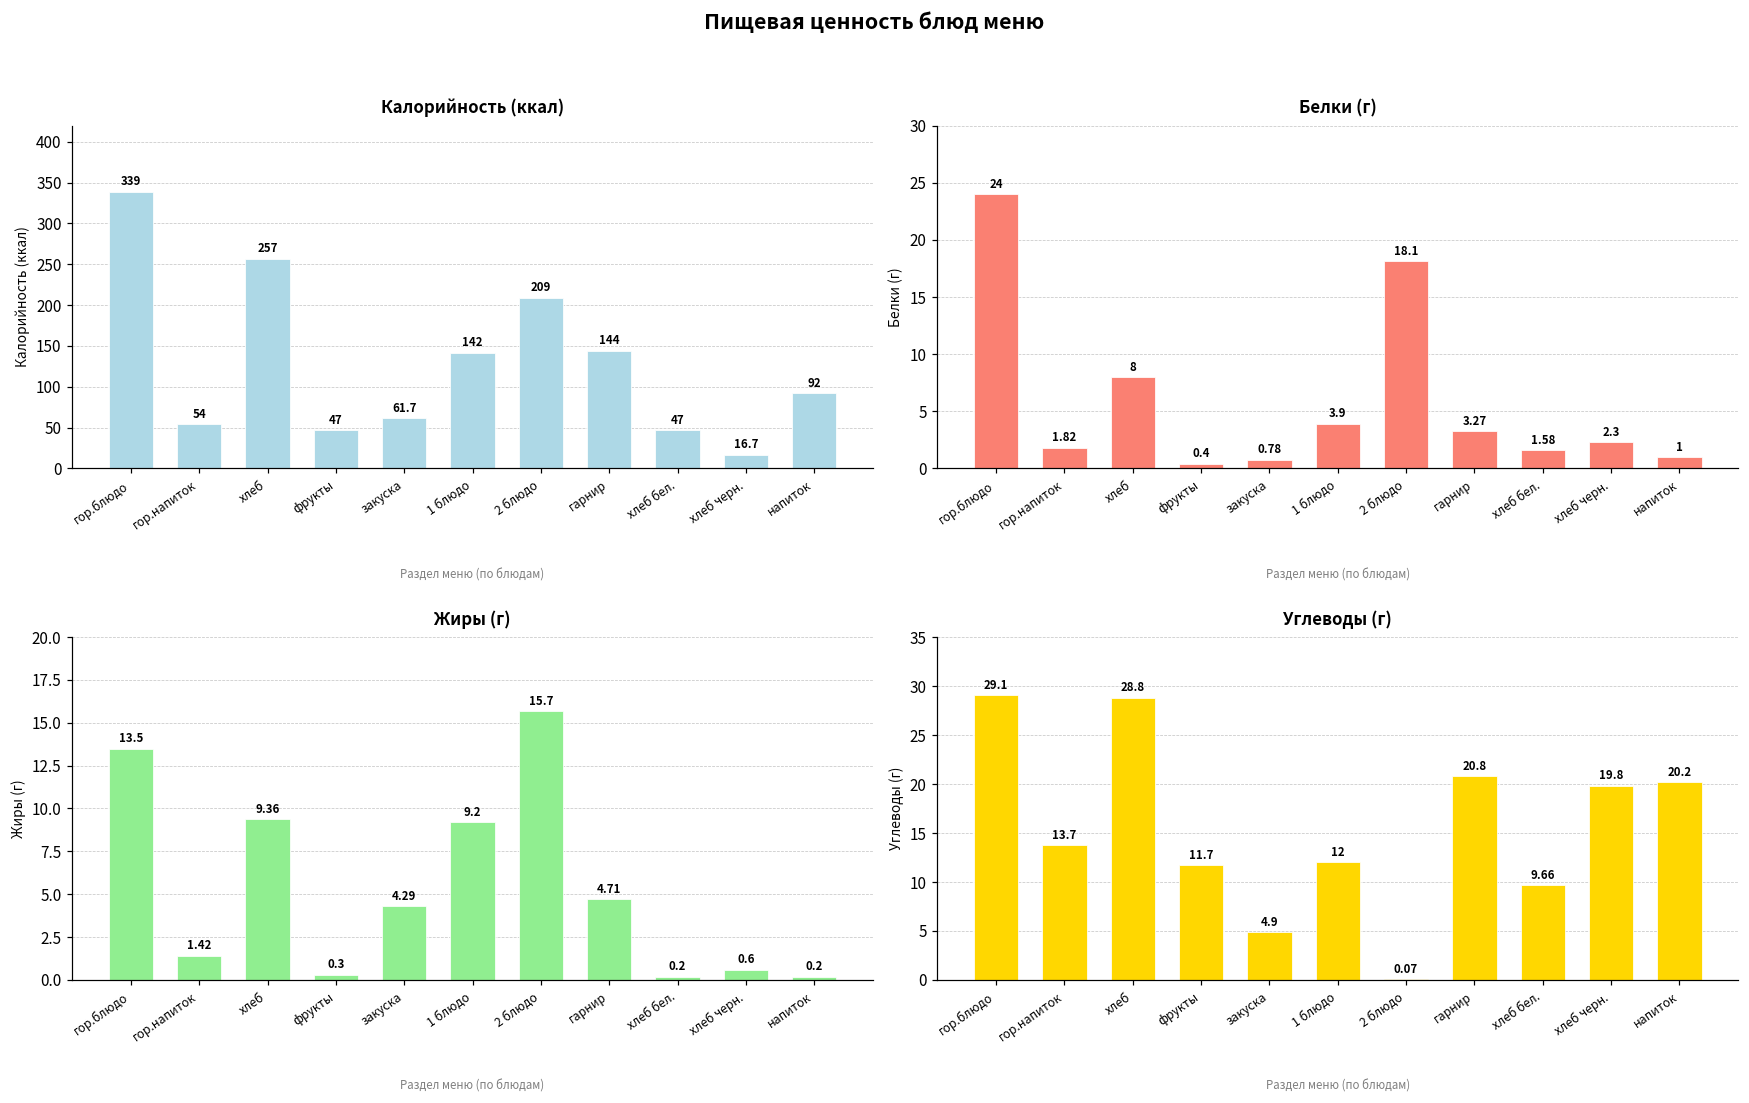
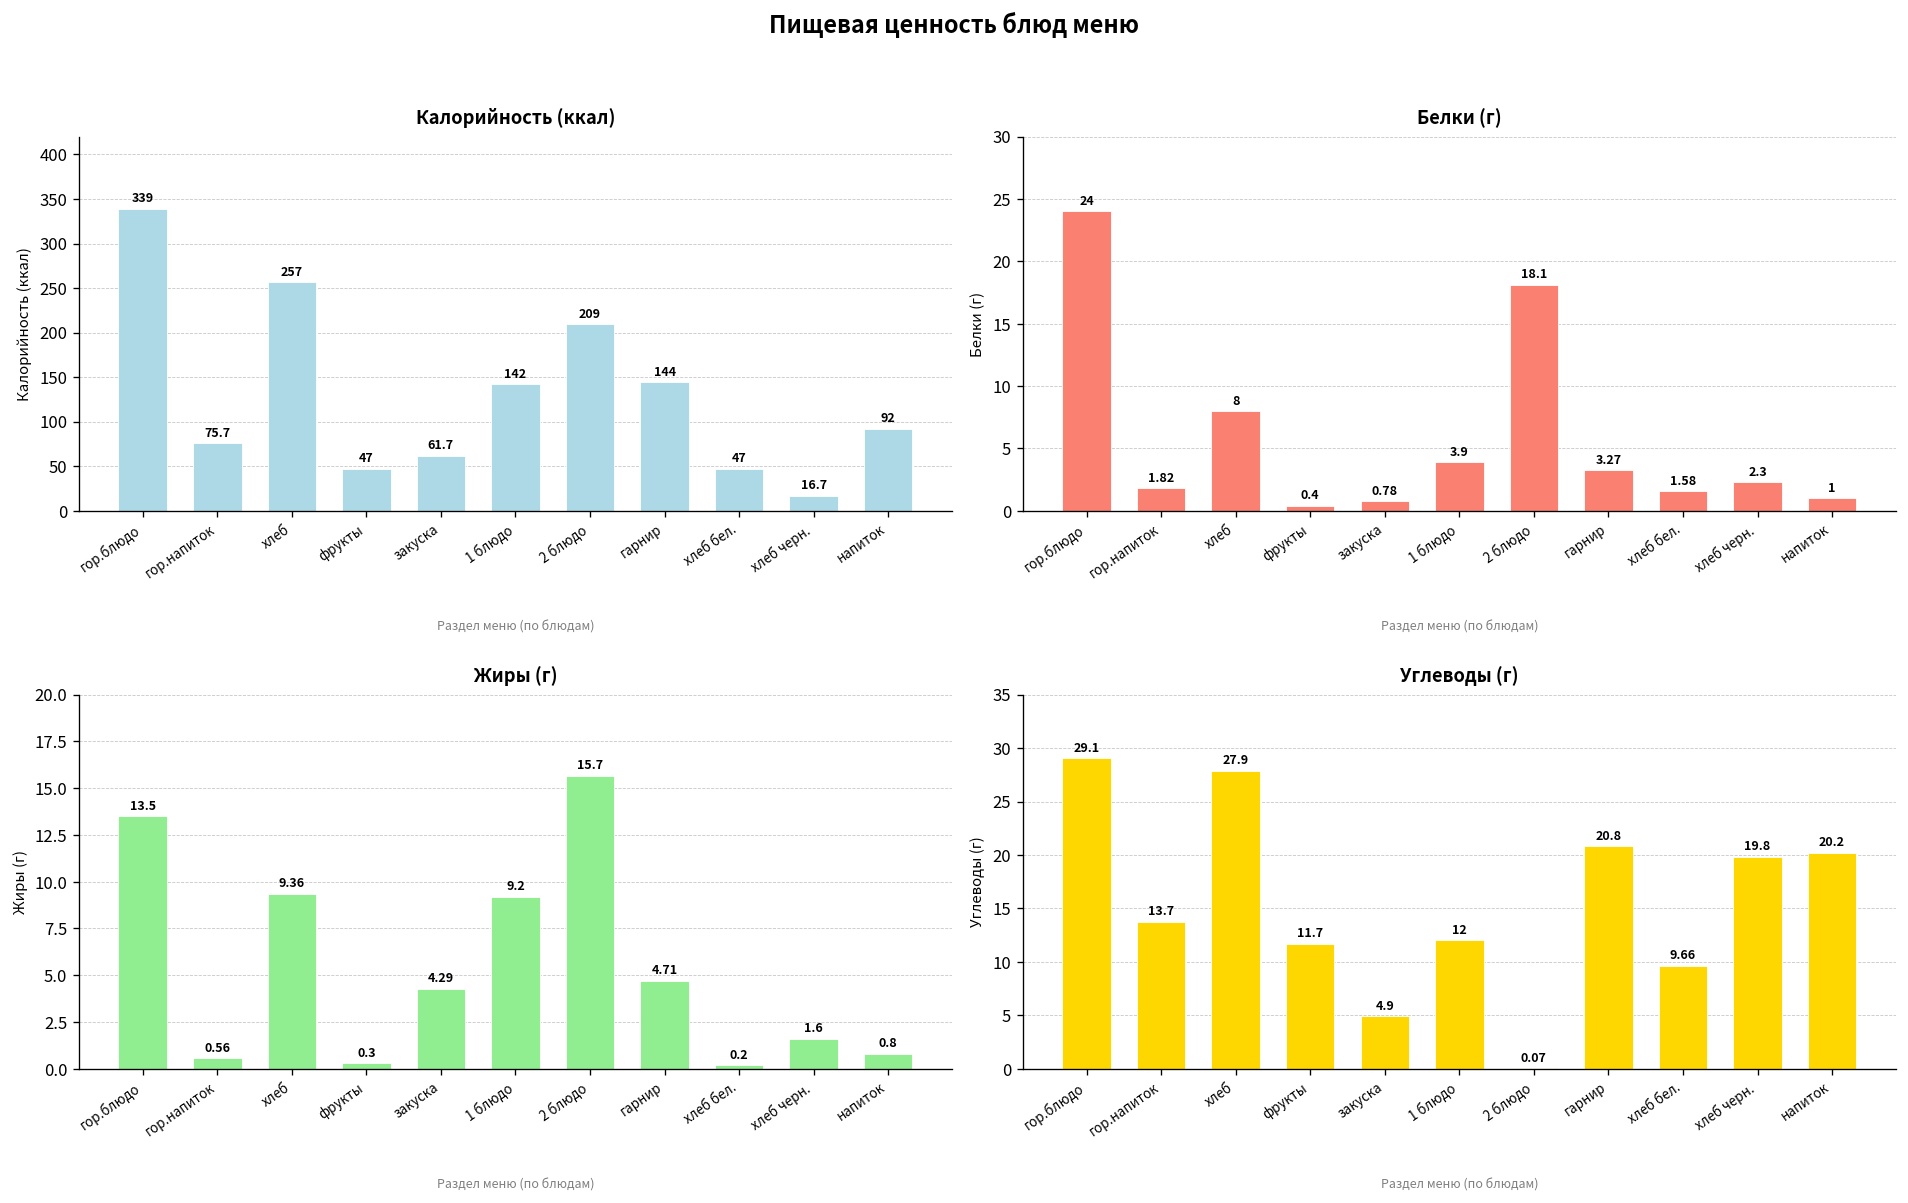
  {
    "Калорийность (ккал)": {
      "гор.блюдо": 339,
-     "гор.напиток": 54,
+     "гор.напиток": 75.7,
      "хлеб": 257,
      "фрукты": 47,
      "закуска": 61.7,
      "1 блюдо": 142,
      "2 блюдо": 209,
      "гарнир": 144,
      "хлеб бел.": 47,
      "хлеб черн.": 16.7,
      "напиток": 92
    },
    "Белки (г)": {
      "гор.блюдо": 24,
      "гор.напиток": 1.82,
      "хлеб": 8,
      "фрукты": 0.4,
      "закуска": 0.78,
      "1 блюдо": 3.9,
      "2 блюдо": 18.1,
      "гарнир": 3.27,
      "хлеб бел.": 1.58,
      "хлеб черн.": 2.3,
      "напиток": 1
    },
    "Жиры (г)": {
      "гор.блюдо": 13.5,
-     "гор.напиток": 1.42,
+     "гор.напиток": 0.56,
      "хлеб": 9.36,
      "фрукты": 0.3,
      "закуска": 4.29,
      "1 блюдо": 9.2,
      "2 блюдо": 15.7,
      "гарнир": 4.71,
      "хлеб бел.": 0.2,
-     "хлеб черн.": 0.6,
-     "напиток": 0.2
+     "хлеб черн.": 1.6,
+     "напиток": 0.8
    },
    "Углеводы (г)": {
      "гор.блюдо": 29.1,
      "гор.напиток": 13.7,
-     "хлеб": 28.8,
+     "хлеб": 27.9,
      "фрукты": 11.7,
      "закуска": 4.9,
      "1 блюдо": 12,
      "2 блюдо": 0.07,
      "гарнир": 20.8,
      "хлеб бел.": 9.66,
      "хлеб черн.": 19.8,
      "напиток": 20.2
    }
  }
